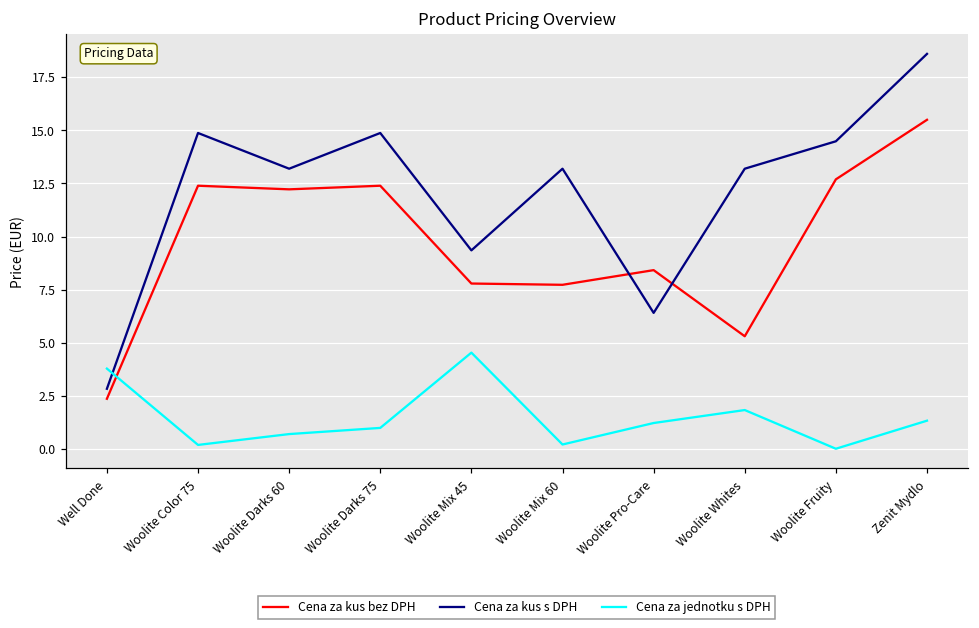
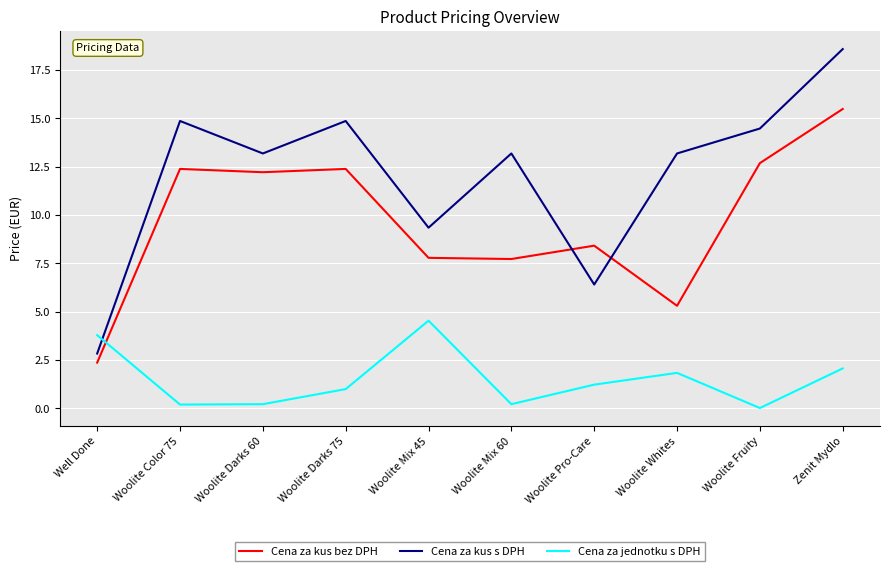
  {
    "Cena za kus bez DPH": {
      "Well Done": 2.4,
      "Woolite Color 75": 12.4,
      "Woolite Darks 60": 12.2,
      "Woolite Darks 75": 12.4,
      "Woolite Mix 45": 7.8,
      "Woolite Mix 60": 7.7,
      "Woolite Pro-Care": 8.4,
      "Woolite Whites": 5.3,
      "Woolite Fruity": 12.7,
      "Zenit Mydlo": 15.5
    },
    "Cena za kus s DPH": {
      "Well Done": 2.8,
      "Woolite Color 75": 14.9,
      "Woolite Darks 60": 13.2,
      "Woolite Darks 75": 14.9,
      "Woolite Mix 45": 9.4,
      "Woolite Mix 60": 13.2,
      "Woolite Pro-Care": 6.4,
      "Woolite Whites": 13.2,
      "Woolite Fruity": 14.5,
      "Zenit Mydlo": 18.6
    },
    "Cena za jednotku s DPH": {
      "Well Done": 3.8,
      "Woolite Color 75": 0.2,
-     "Woolite Darks 60": 0.7,
+     "Woolite Darks 60": 0.2,
      "Woolite Darks 75": 1.0,
      "Woolite Mix 45": 4.5,
      "Woolite Mix 60": 0.2,
      "Woolite Pro-Care": 1.2,
      "Woolite Whites": 1.8,
      "Woolite Fruity": 0.0,
-     "Zenit Mydlo": 1.3
+     "Zenit Mydlo": 2.1
    }
  }
